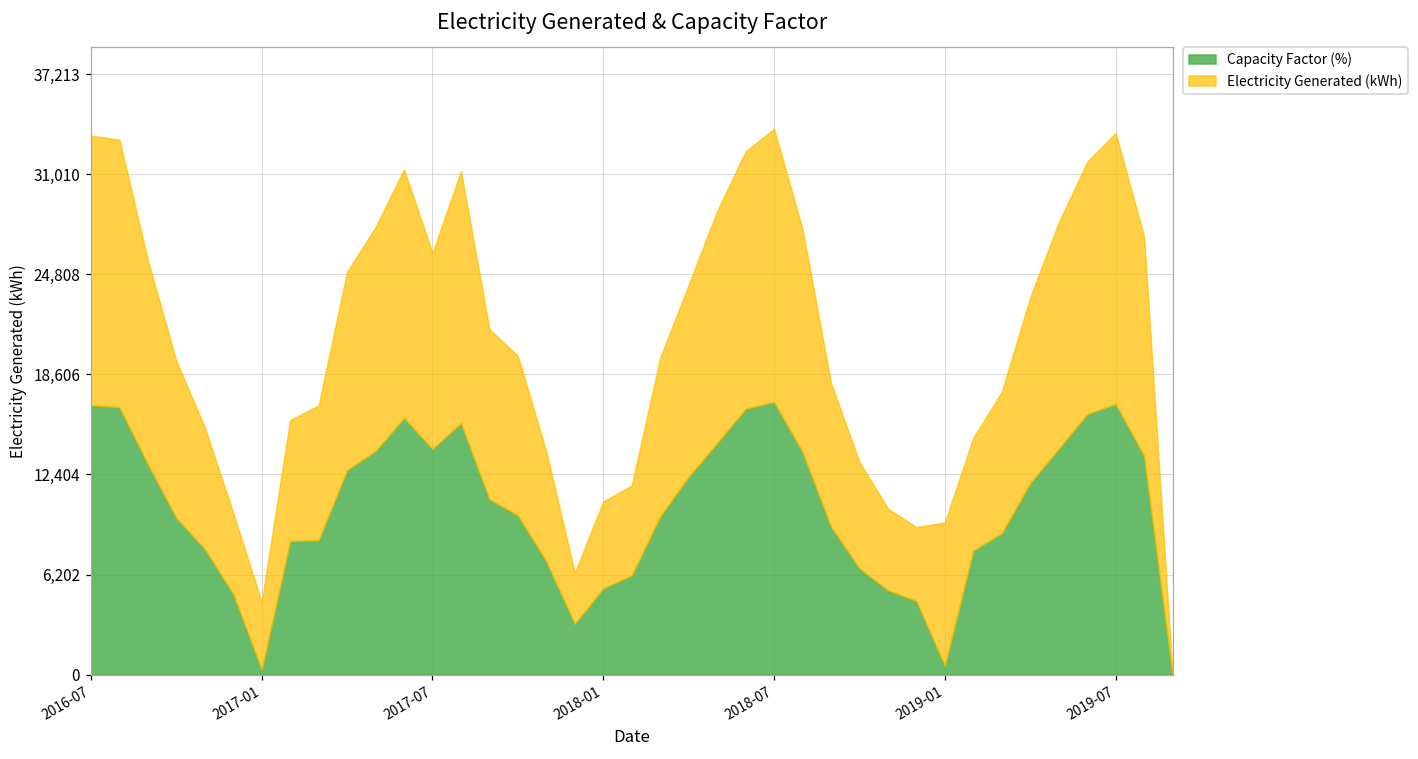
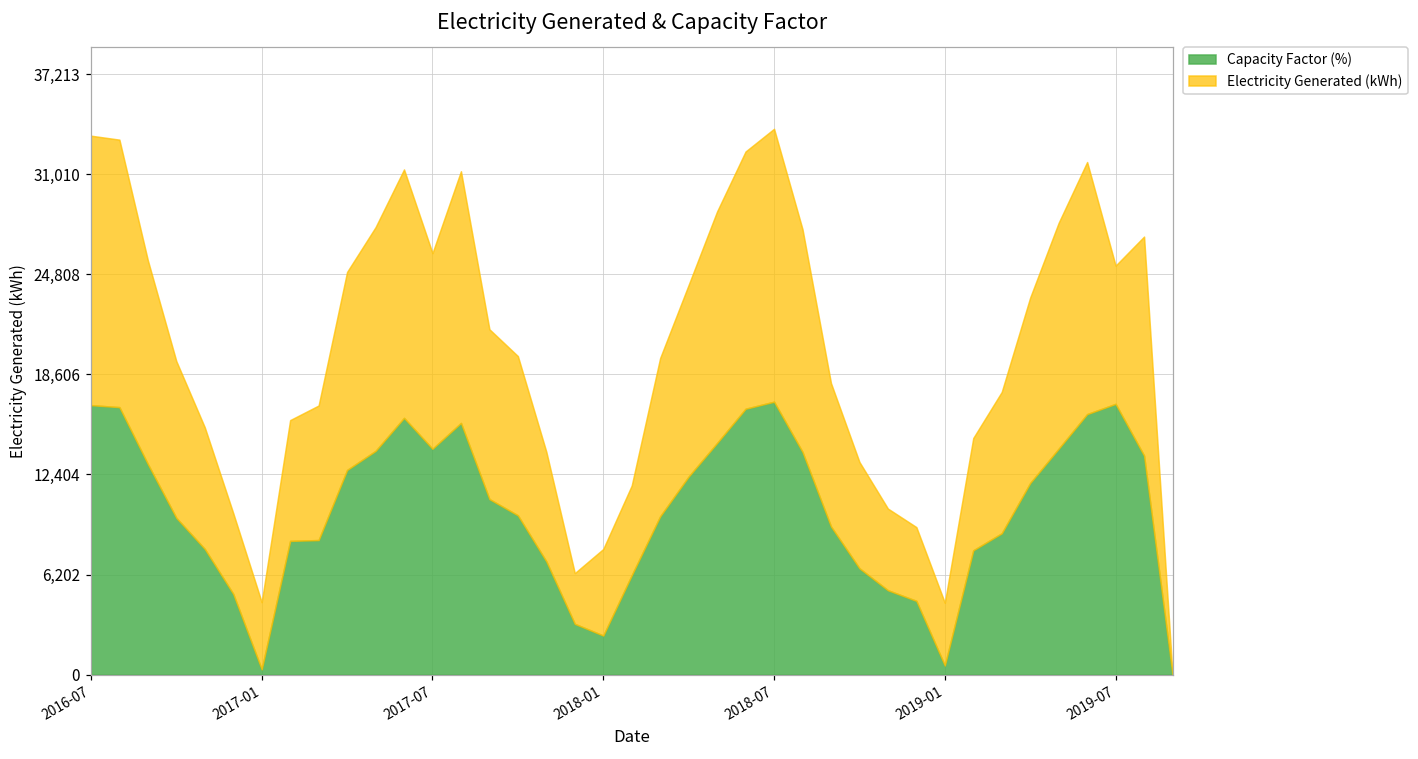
  {
    "Capacity Factor (%)": {
      "2016-07": "16,700",
      "2017-01": "300",
      "2017-07": "14,000",
-     "2018-01": "5,400",
+     "2018-01": "2,400",
      "2018-07": "16,900",
      "2019-01": "600",
      "2019-07": "16,800"
    },
    "Electricity Generated (kWh)": {
      "2016-07": "16,700",
      "2017-01": "4,200",
      "2017-07": "12,100",
      "2018-01": "5,400",
      "2018-07": "16,900",
-     "2019-01": "8,900",
-     "2019-07": "16,800"
+     "2019-01": "3,900",
+     "2019-07": "8,600"
    }
  }
